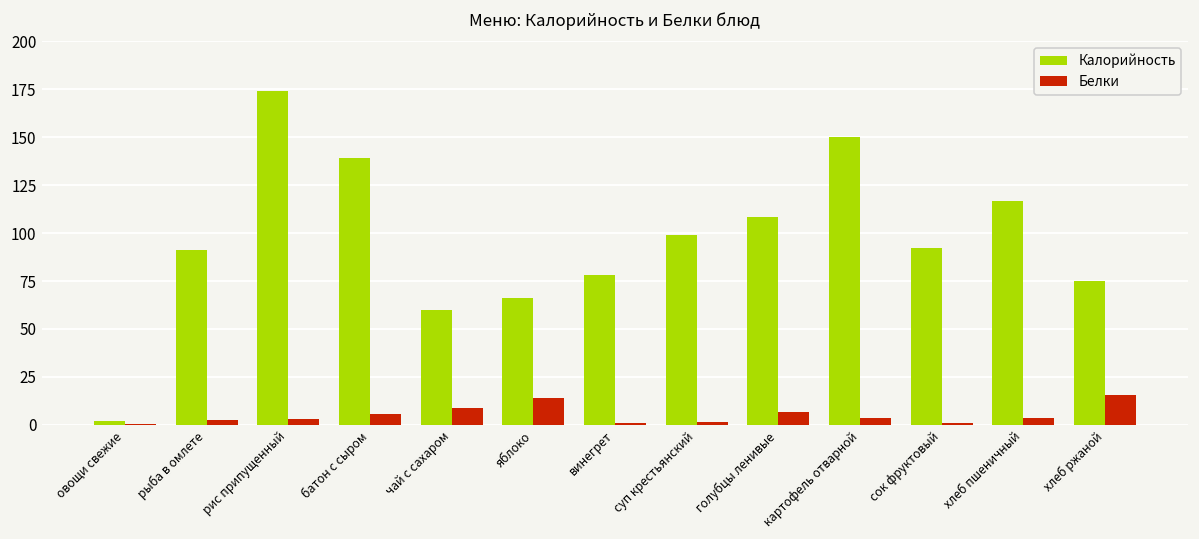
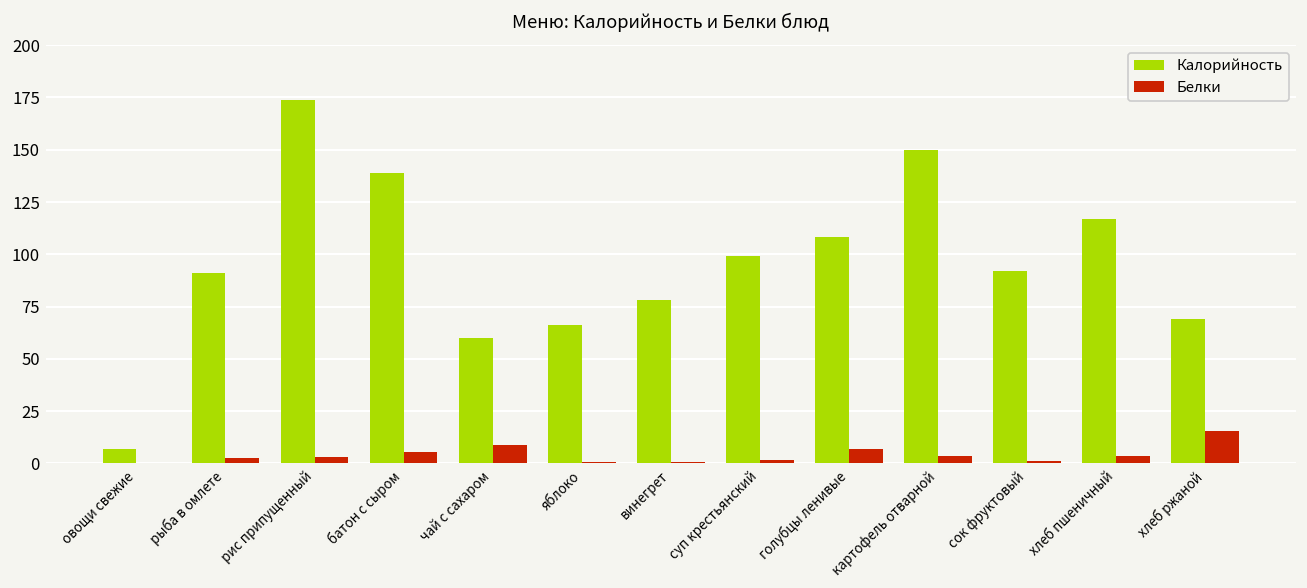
  {
    "Калорийность": {
-     "овощи свежие": 2,
+     "овощи свежие": 7,
      "рыба в омлете": 91,
      "рис припущенный": 174,
      "батон с сыром": 139,
      "чай с сахаром": 60,
      "яблоко": 66,
      "винегрет": 78,
      "суп крестьянский": 99,
      "голубцы ленивые": 108,
      "картофель отварной": 150,
      "сок фруктовый": 92,
      "хлеб пшеничный": 117,
-     "хлеб ржаной": 75
+     "хлеб ржаной": 69
    },
    "Белки": {
      "рыба в омлете": 2,
      "рис припущенный": 3,
      "батон с сыром": 6,
      "чай с сахаром": 9,
-     "яблоко": 14,
+     "яблоко": 1,
      "суп крестьянский": 2,
      "голубцы ленивые": 7,
      "картофель отварной": 3,
      "хлеб пшеничный": 4,
      "хлеб ржаной": 16
    }
  }
